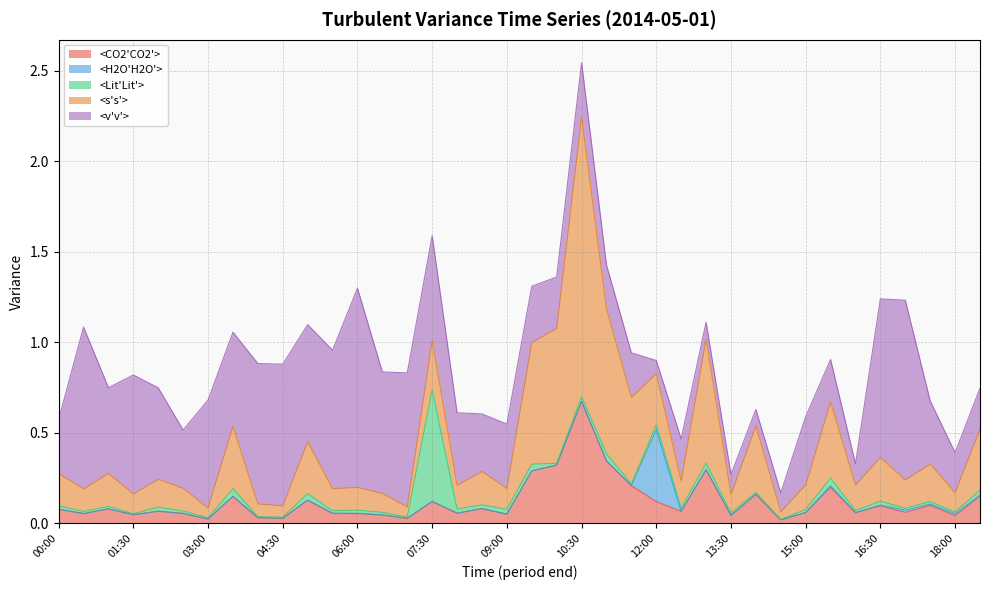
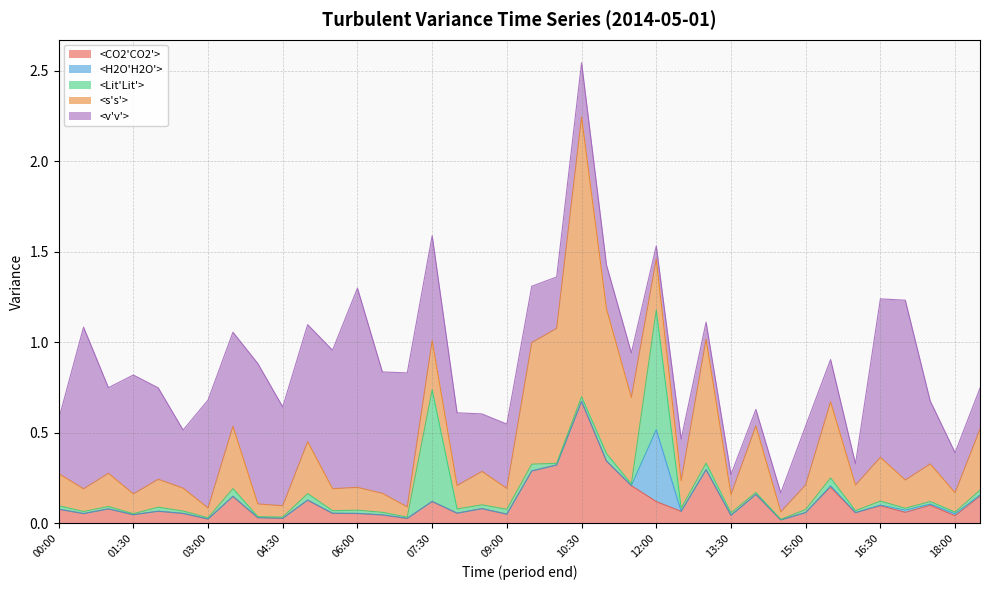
  {
    "<H2O'H2O'>": {
      "12:00": 0.40
    },
    "<Lit'Lit'>": {
      "00:00": 0.02,
      "06:00": 0.02,
      "07:30": 0.62,
      "09:00": 0.03,
      "10:30": 0.03,
-     "12:00": 0.03,
+     "12:00": 0.66,
      "15:00": 0.02,
      "16:30": 0.02
    },
    "<v'v'>": {
      "00:00": 0.30,
      "01:30": 0.66,
      "03:00": 0.60,
-     "04:30": 0.78,
+     "04:30": 0.55,
      "06:00": 1.10,
      "07:30": 0.58,
      "09:00": 0.36,
      "10:30": 0.30,
      "12:00": 0.07,
      "13:30": 0.11,
-     "15:00": 0.38,
+     "15:00": 0.33,
      "16:30": 0.87,
      "18:00": 0.22
    }
  }
